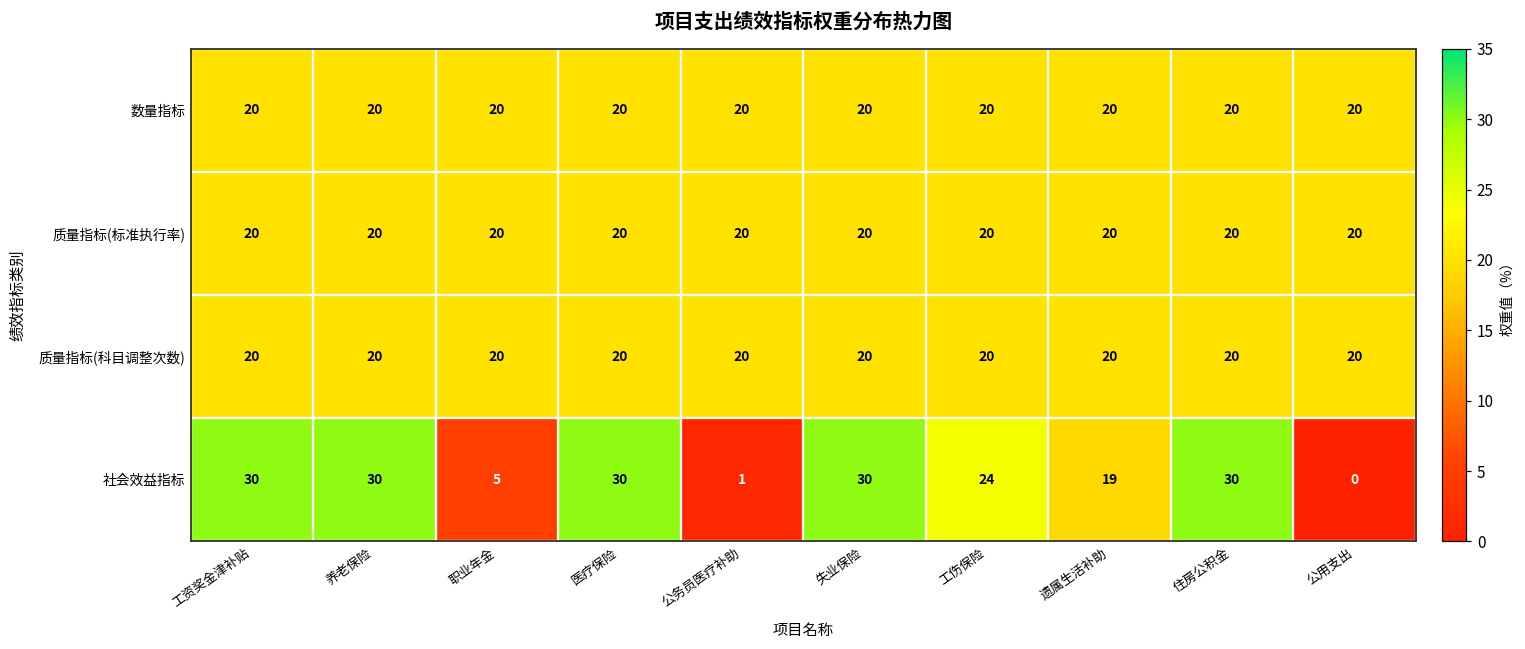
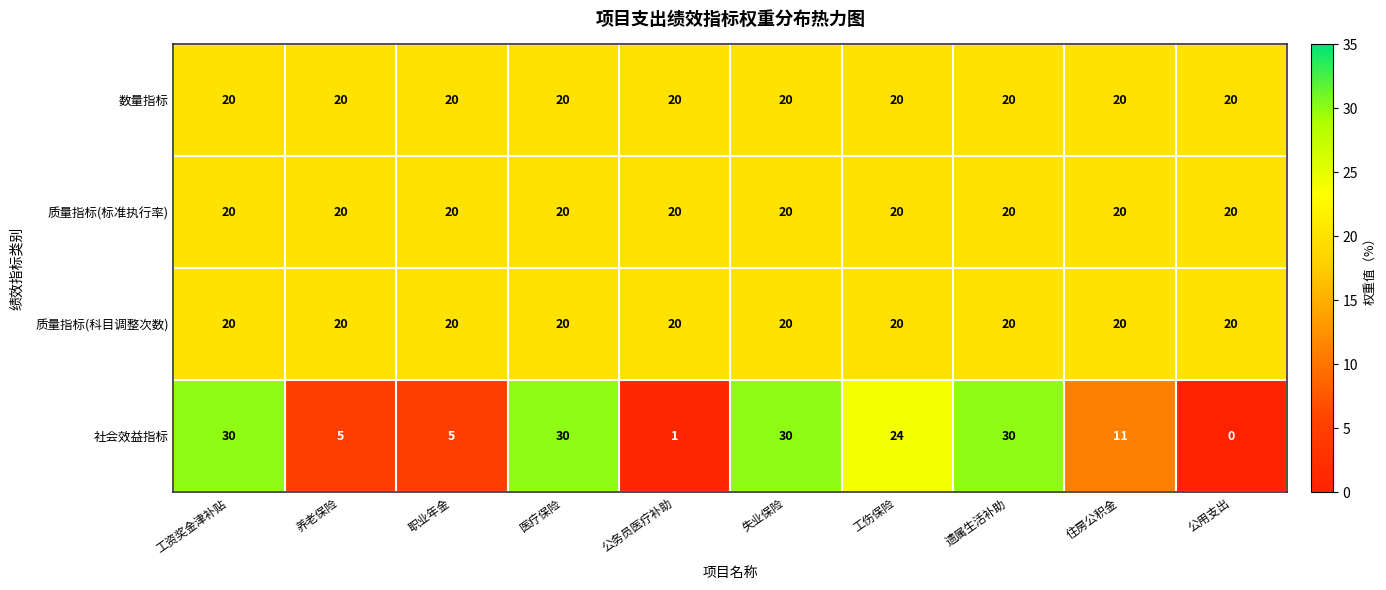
  {
    "数量指标": {
      "工资奖金津补贴": 20,
      "养老保险": 20,
      "职业年金": 20,
      "医疗保险": 20,
      "公务员医疗补助": 20,
      "失业保险": 20,
      "工伤保险": 20,
      "遗属生活补助": 20,
      "住房公积金": 20,
      "公用支出": 20
    },
    "质量指标(标准执行率)": {
      "工资奖金津补贴": 20,
      "养老保险": 20,
      "职业年金": 20,
      "医疗保险": 20,
      "公务员医疗补助": 20,
      "失业保险": 20,
      "工伤保险": 20,
      "遗属生活补助": 20,
      "住房公积金": 20,
      "公用支出": 20
    },
    "质量指标(科目调整次数)": {
      "工资奖金津补贴": 20,
      "养老保险": 20,
      "职业年金": 20,
      "医疗保险": 20,
      "公务员医疗补助": 20,
      "失业保险": 20,
      "工伤保险": 20,
      "遗属生活补助": 20,
      "住房公积金": 20,
      "公用支出": 20
    },
    "社会效益指标": {
      "工资奖金津补贴": 30,
-     "养老保险": 30,
+     "养老保险": 5,
      "职业年金": 5,
      "医疗保险": 30,
      "公务员医疗补助": 1,
      "失业保险": 30,
      "工伤保险": 24,
-     "遗属生活补助": 19,
-     "住房公积金": 30,
+     "遗属生活补助": 30,
+     "住房公积金": 11,
      "公用支出": 0
    }
  }
